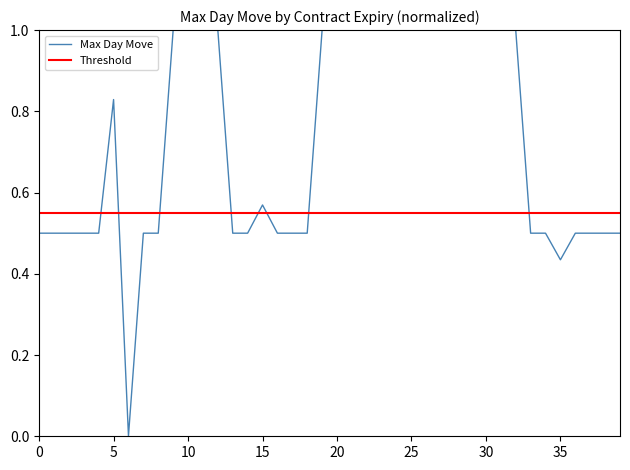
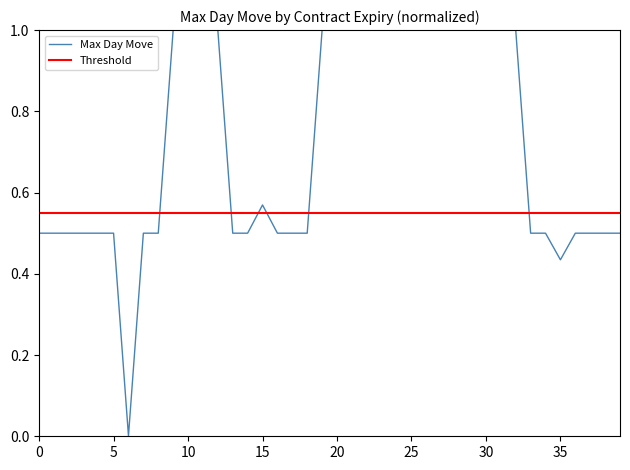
  {
    "0": 0.50,
-   "5": 0.83,
+   "5": 0.50,
    "10": 1.00,
    "15": 0.57,
    "20": 1.00,
    "25": 1.00,
    "30": 1.00,
    "35": 0.43
  }
